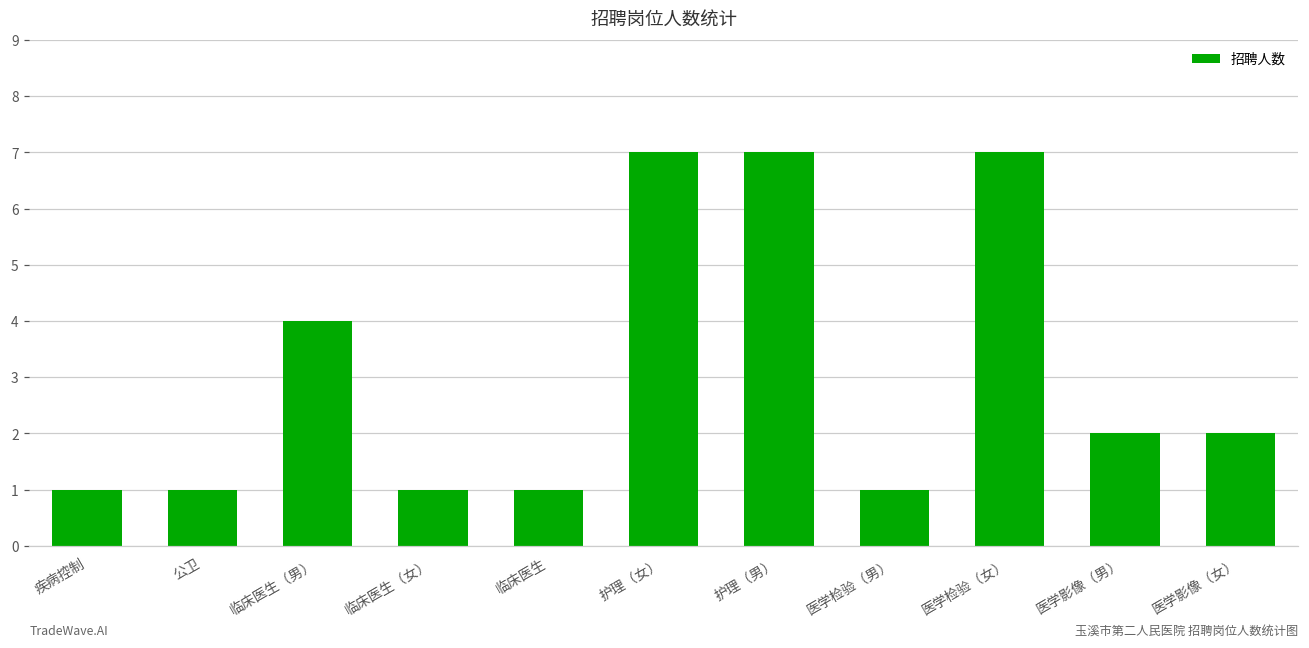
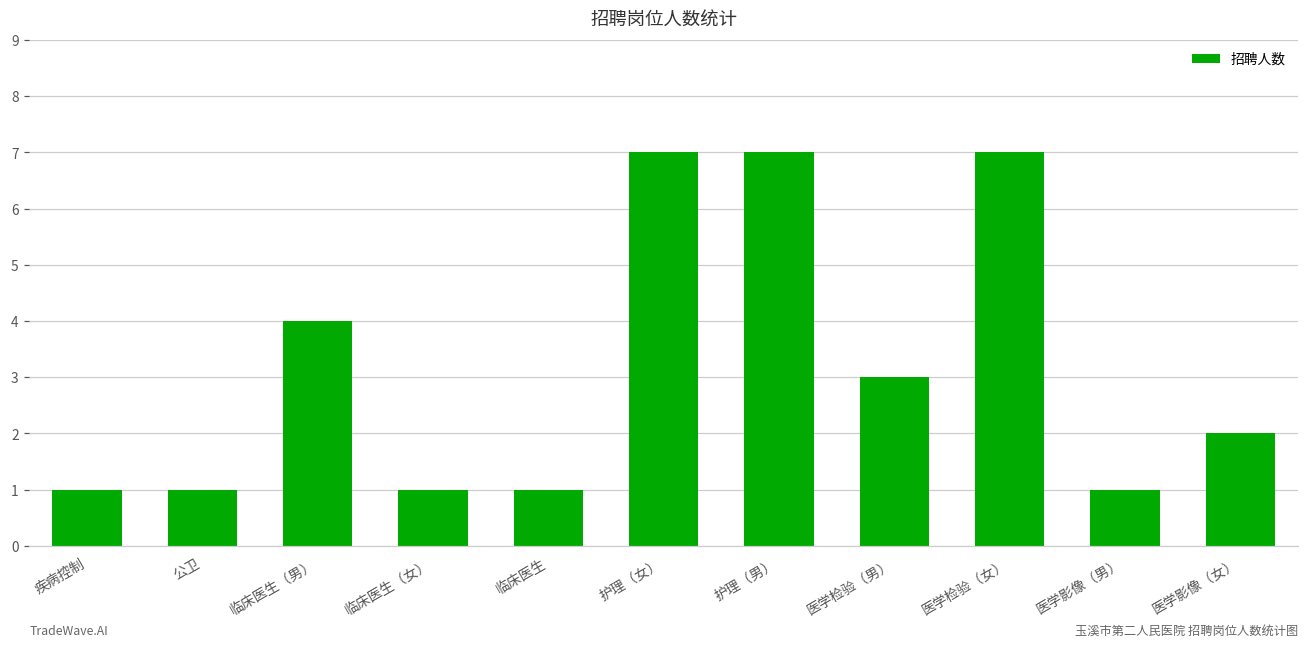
  {
    "疾病控制": 1,
    "公卫": 1,
    "临床医生（男）": 4,
    "临床医生（女）": 1,
    "临床医生": 1,
    "护理（女）": 7,
    "护理（男）": 7,
-   "医学检验（男）": 1,
+   "医学检验（男）": 3,
    "医学检验（女）": 7,
-   "医学影像（男）": 2,
+   "医学影像（男）": 1,
    "医学影像（女）": 2
  }
